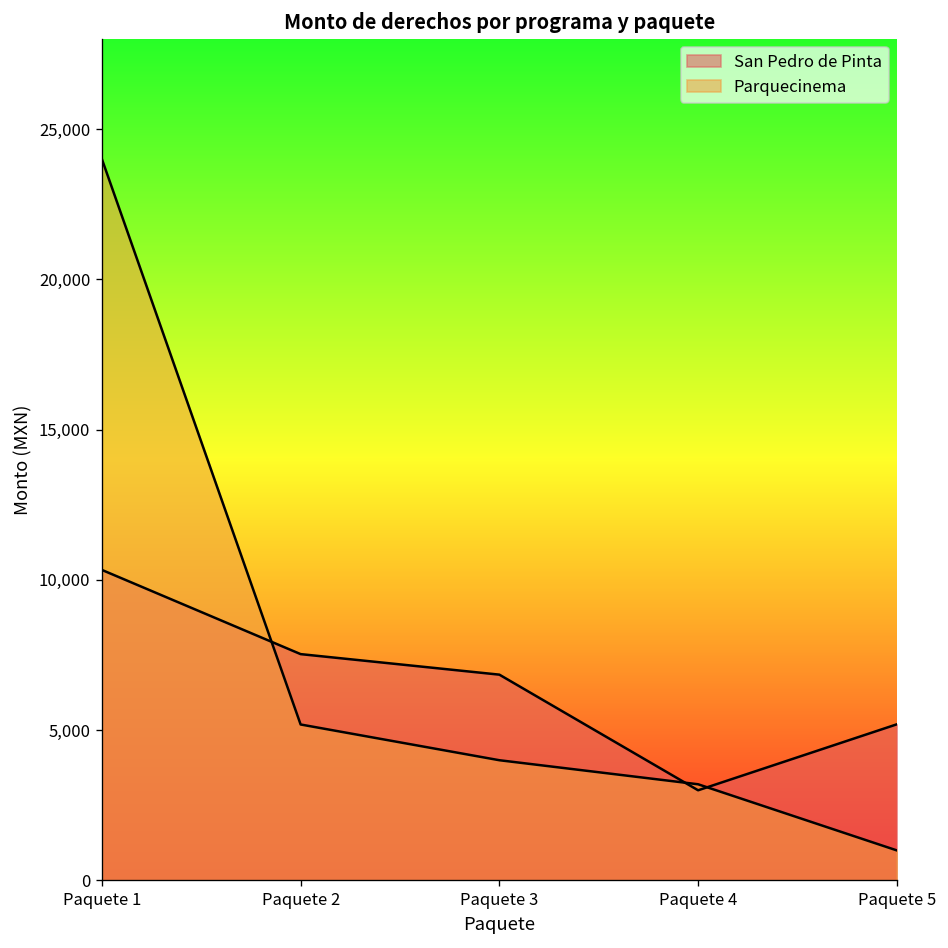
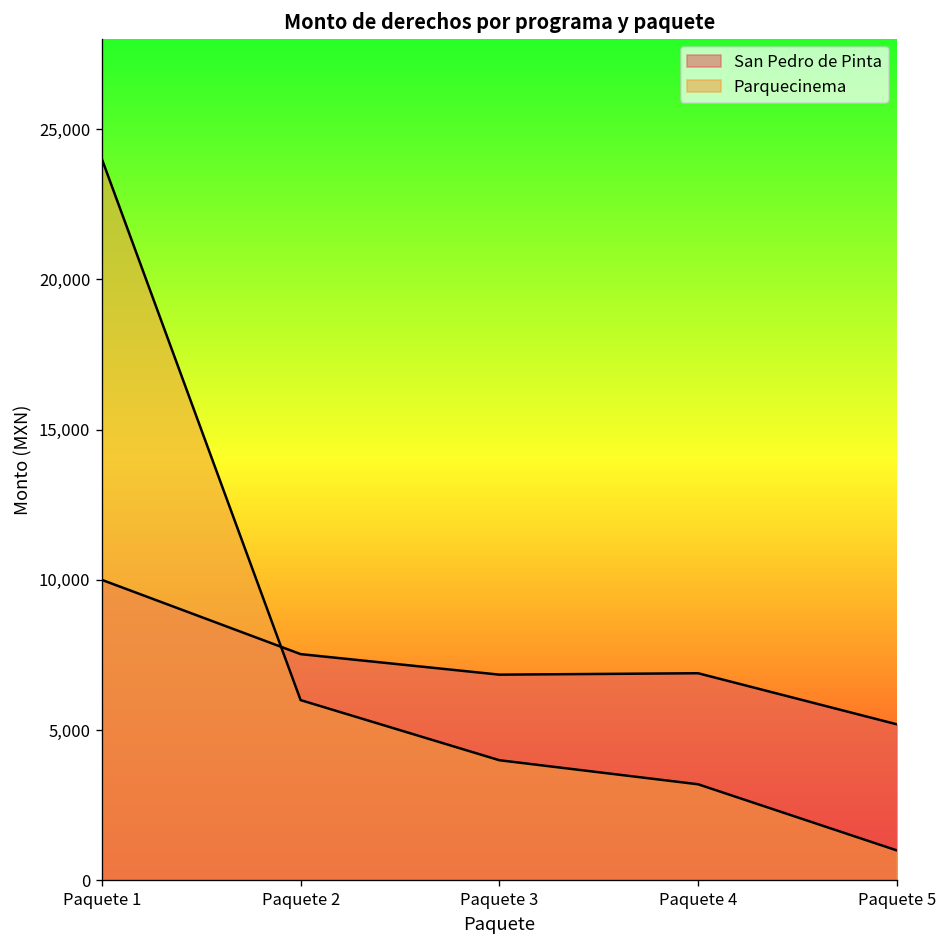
  {
    "San Pedro de Pinta": {
-     "Paquete 1": "10,300",
+     "Paquete 1": "10,000",
      "Paquete 2": "7,500",
      "Paquete 3": "6,800",
-     "Paquete 4": "3,000",
+     "Paquete 4": "6,900",
      "Paquete 5": "5,200"
    },
    "Parquecinema": {
      "Paquete 1": "24,000",
-     "Paquete 2": "5,200",
+     "Paquete 2": "6,000",
      "Paquete 3": "4,000",
      "Paquete 4": "3,200",
      "Paquete 5": "1,000"
    }
  }
